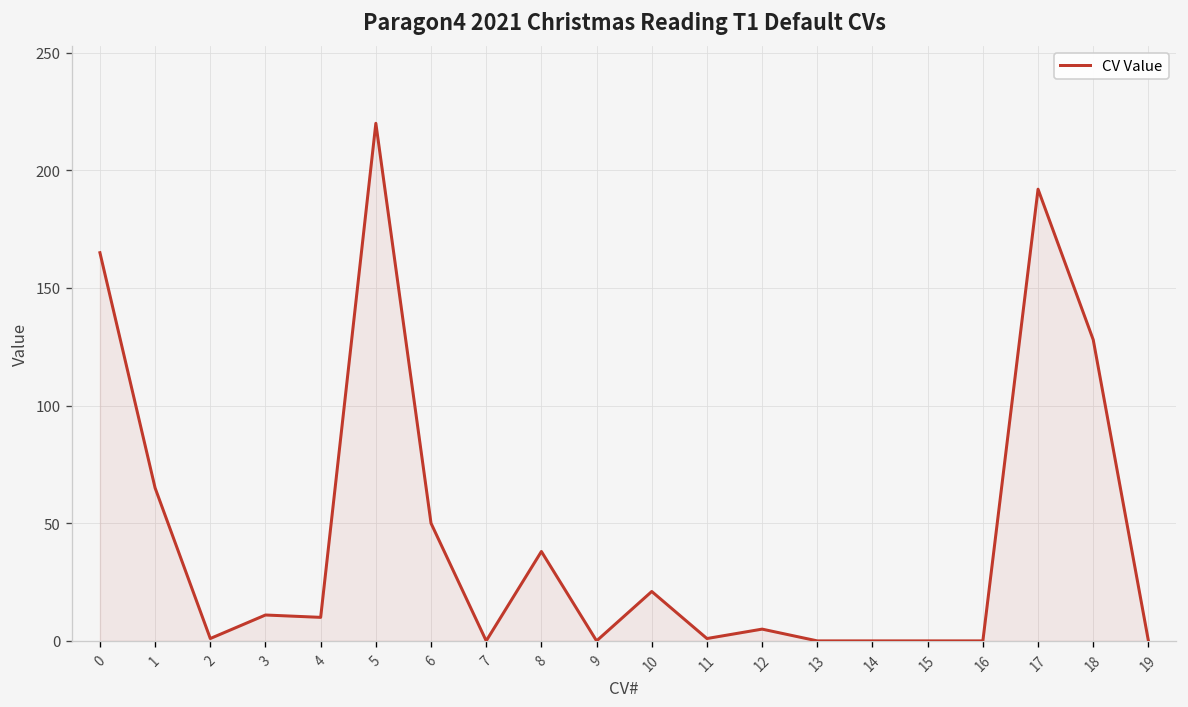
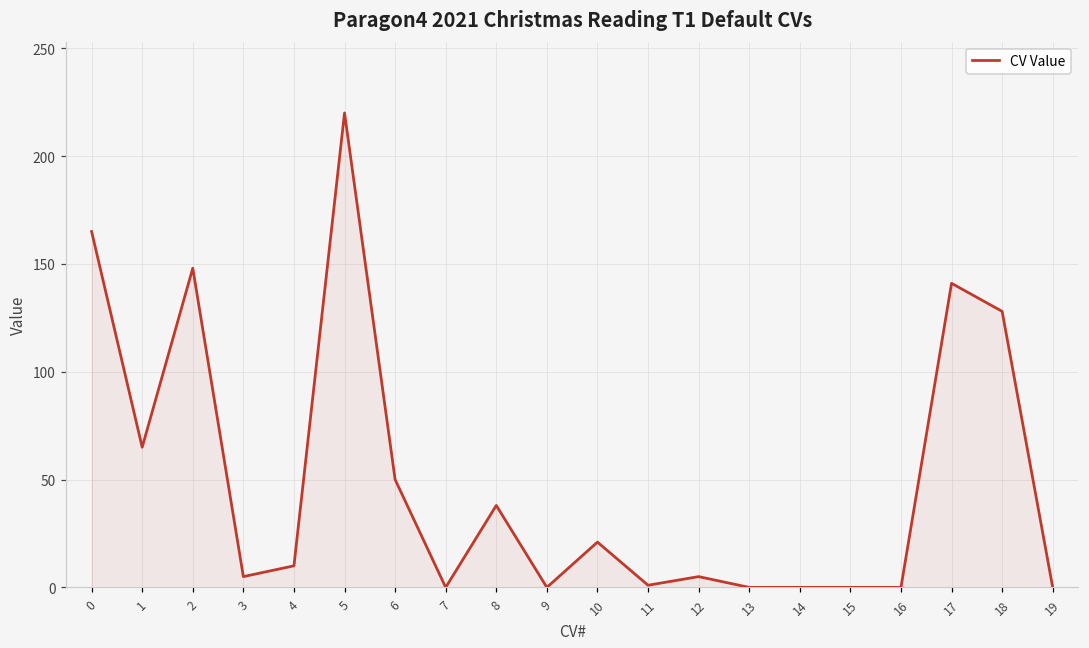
  {
    "0": 165,
    "1": 65,
-   "2": 1,
-   "3": 11,
+   "2": 148,
+   "3": 5,
    "4": 10,
    "5": 220,
    "6": 50,
    "7": 0,
    "8": 38,
    "9": 0,
    "10": 21,
    "11": 1,
    "12": 5,
    "13": 0,
    "14": 0,
    "15": 0,
    "16": 0,
-   "17": 192,
+   "17": 141,
    "18": 128,
    "19": 0
  }
